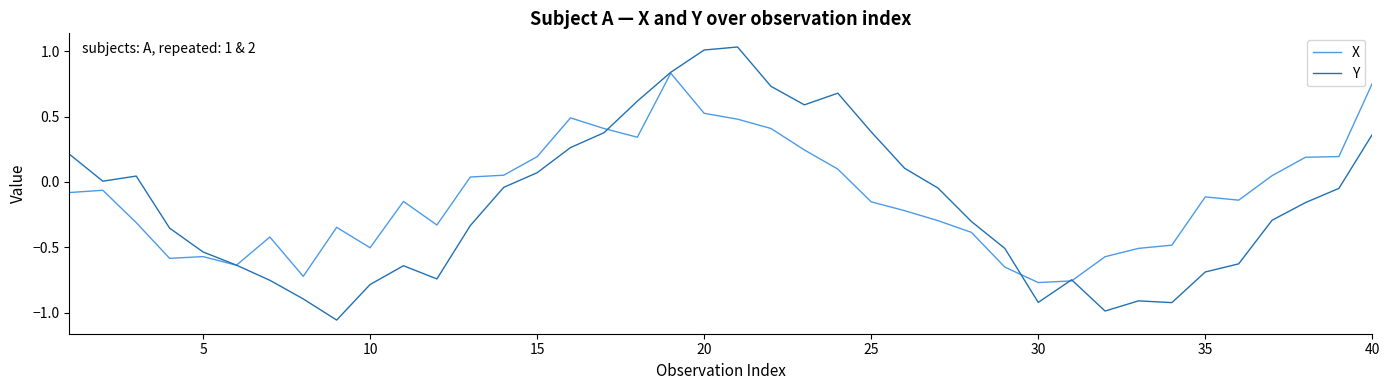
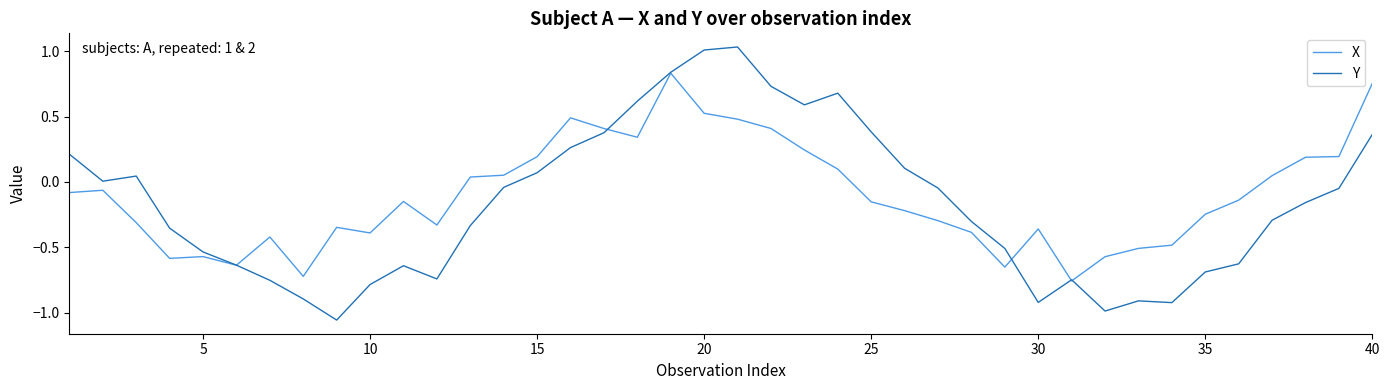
  {
    "X": {
      "5": -0.57,
-     "10": -0.50,
+     "10": -0.39,
      "15": 0.19,
      "20": 0.52,
      "25": -0.15,
-     "30": -0.77,
-     "35": -0.11,
+     "30": -0.36,
+     "35": -0.25,
      "40": 0.75
    },
    "Y": {
      "5": -0.54,
      "10": -0.78,
      "15": 0.07,
      "20": 1.01,
      "25": 0.38,
      "30": -0.92,
      "35": -0.69,
      "40": 0.36
    }
  }
